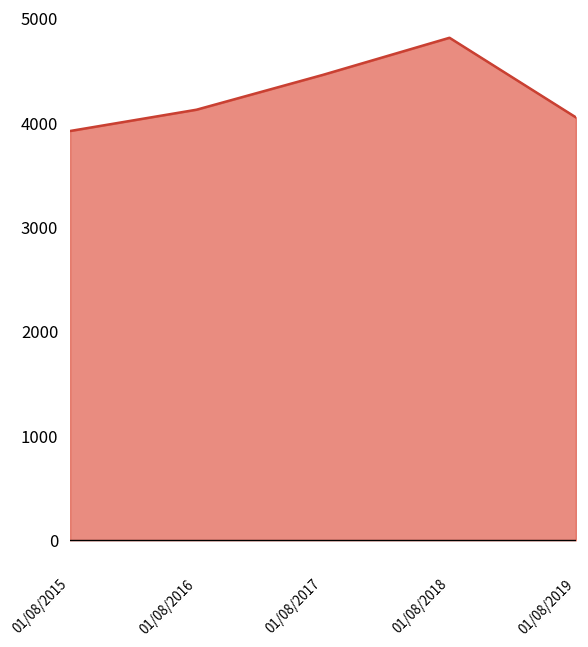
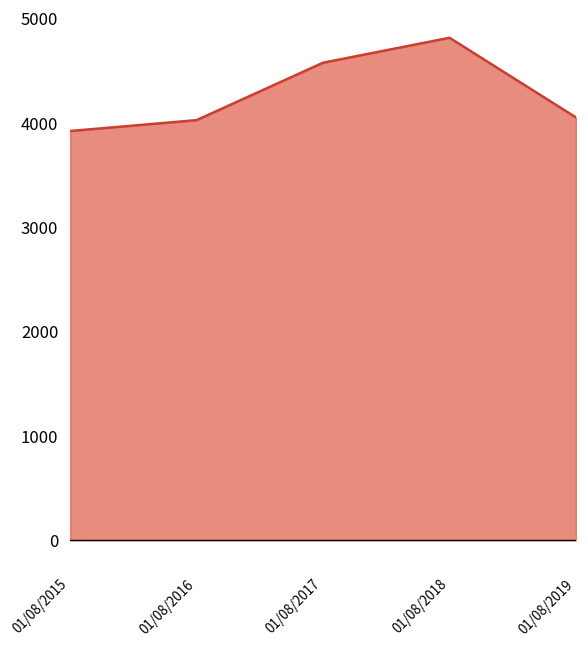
  {
    "01/08/2015": 3900,
-   "01/08/2016": 4100,
-   "01/08/2017": 4500,
+   "01/08/2016": 4000,
+   "01/08/2017": 4600,
    "01/08/2018": 4800,
    "01/08/2019": 4000
  }
